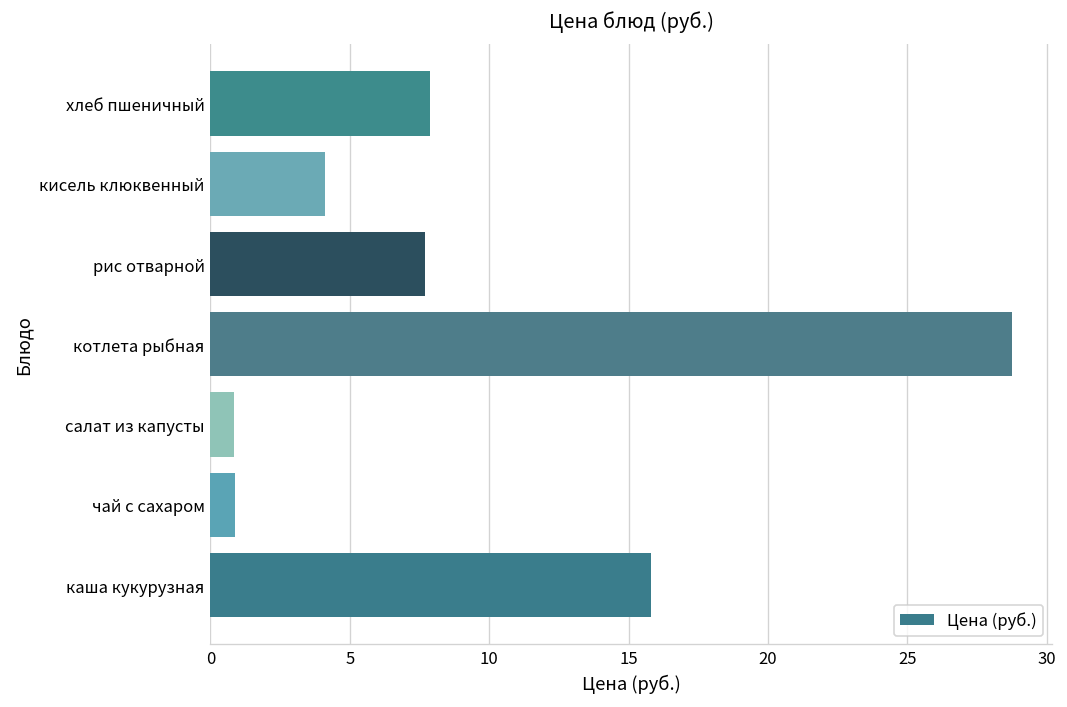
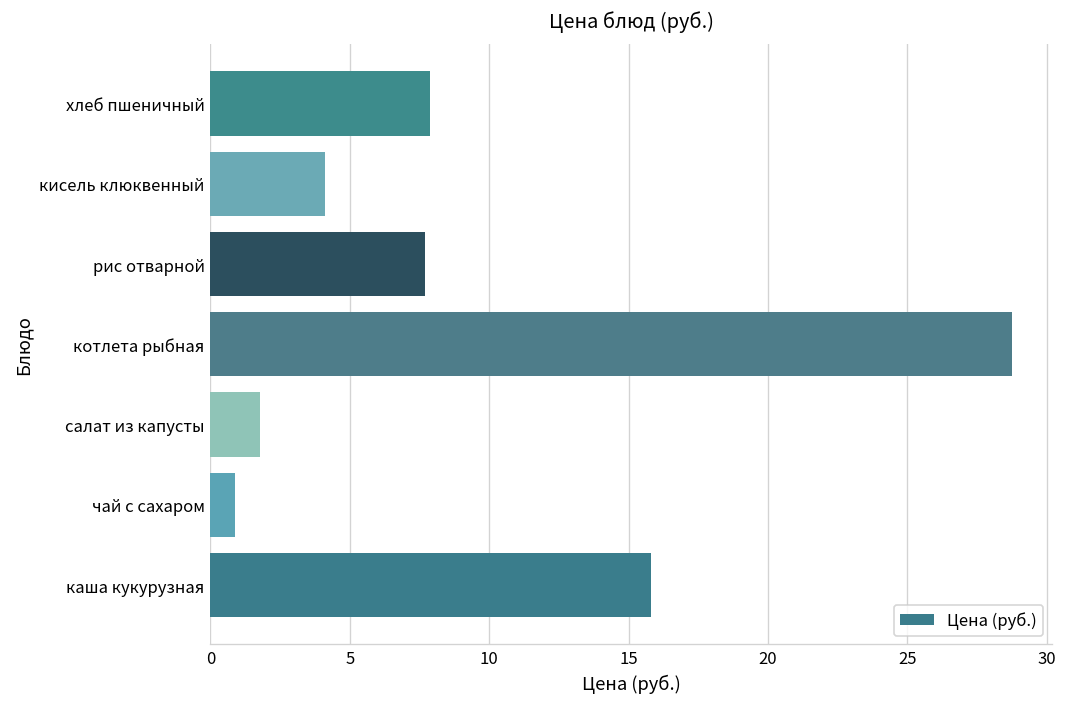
  {
    "хлеб пшеничный": 7.9,
    "кисель клюквенный": 4.1,
    "рис отварной": 7.7,
    "котлета рыбная": 28.7,
-   "салат из капусты": 0.9,
+   "салат из капусты": 1.8,
    "чай с сахаром": 0.9,
    "каша кукурузная": 15.8
  }
